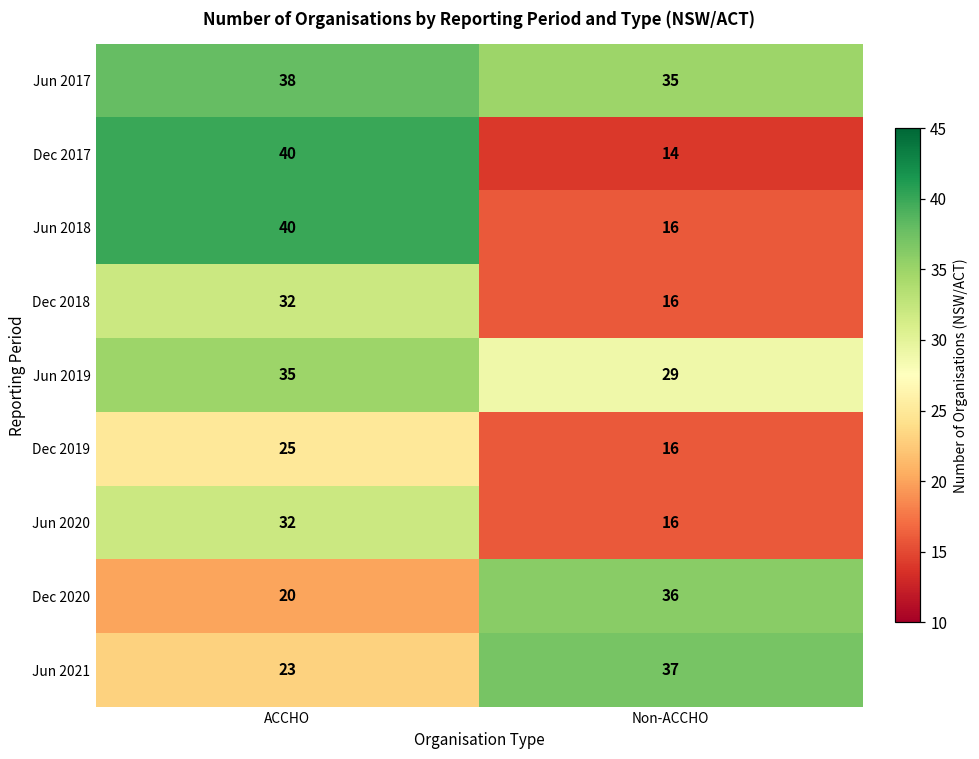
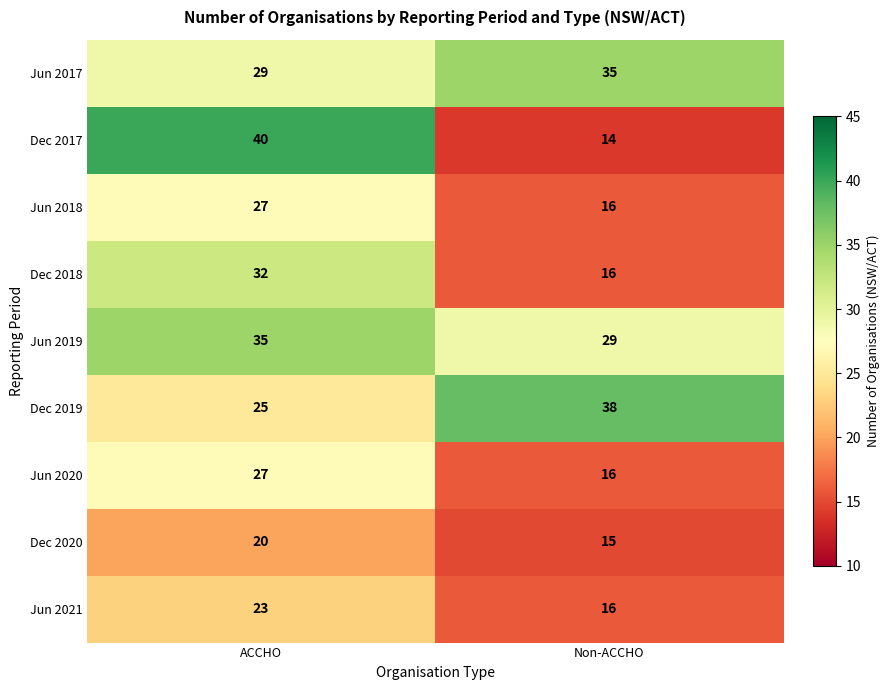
  {
    "Jun 2017": {
-     "ACCHO": 38,
+     "ACCHO": 29,
      "Non-ACCHO": 35
    },
    "Dec 2017": {
      "ACCHO": 40,
      "Non-ACCHO": 14
    },
    "Jun 2018": {
-     "ACCHO": 40,
+     "ACCHO": 27,
      "Non-ACCHO": 16
    },
    "Dec 2018": {
      "ACCHO": 32,
      "Non-ACCHO": 16
    },
    "Jun 2019": {
      "ACCHO": 35,
      "Non-ACCHO": 29
    },
    "Dec 2019": {
      "ACCHO": 25,
-     "Non-ACCHO": 16
+     "Non-ACCHO": 38
    },
    "Jun 2020": {
-     "ACCHO": 32,
+     "ACCHO": 27,
      "Non-ACCHO": 16
    },
    "Dec 2020": {
      "ACCHO": 20,
-     "Non-ACCHO": 36
+     "Non-ACCHO": 15
    },
    "Jun 2021": {
      "ACCHO": 23,
-     "Non-ACCHO": 37
+     "Non-ACCHO": 16
    }
  }
